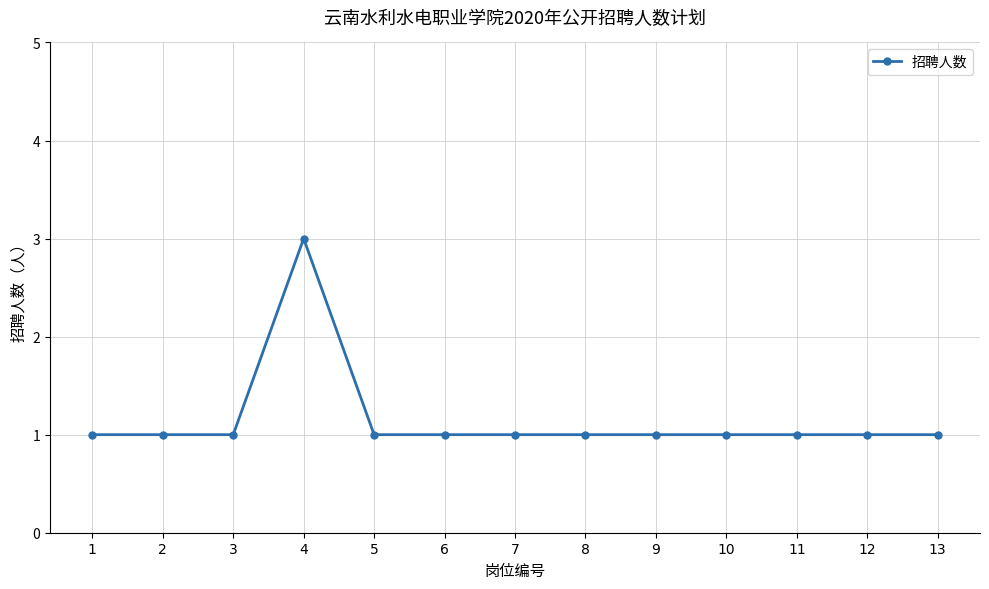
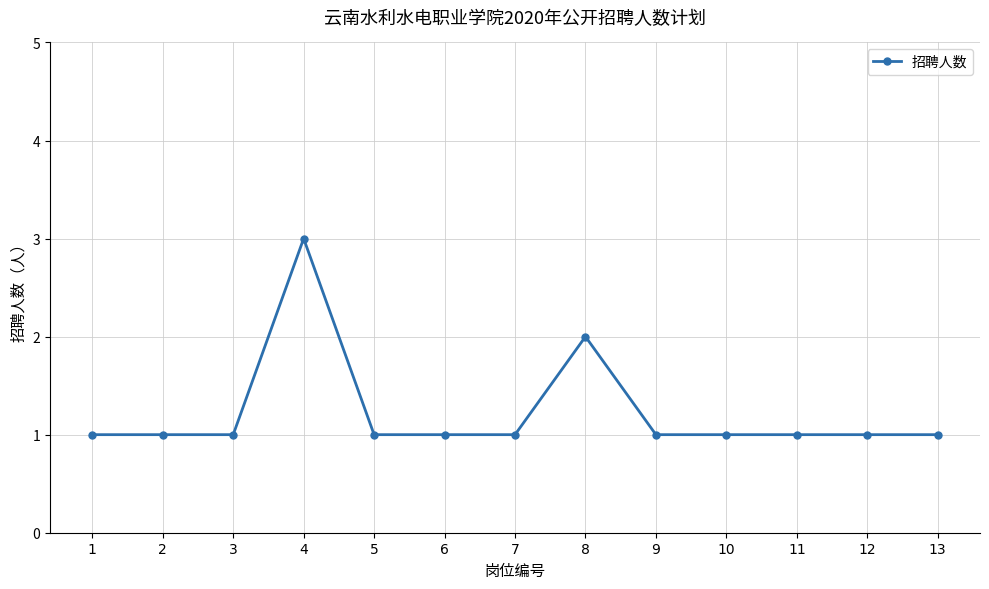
  {
    "1": 1,
    "2": 1,
    "3": 1,
    "4": 3,
    "5": 1,
    "6": 1,
    "7": 1,
-   "8": 1,
+   "8": 2,
    "9": 1,
    "10": 1,
    "11": 1,
    "12": 1,
    "13": 1
  }
